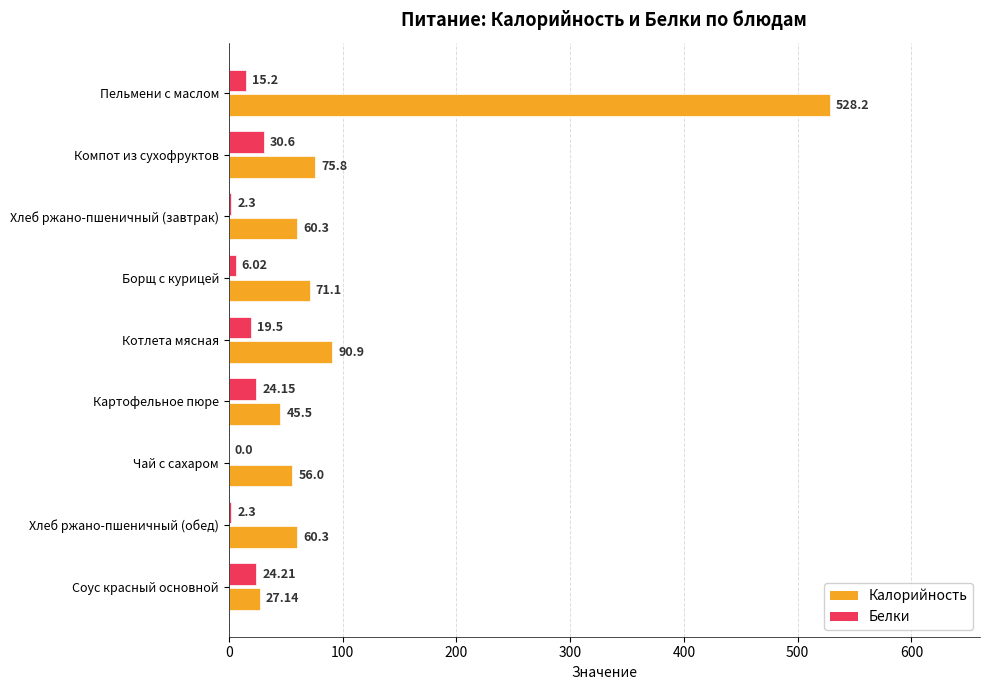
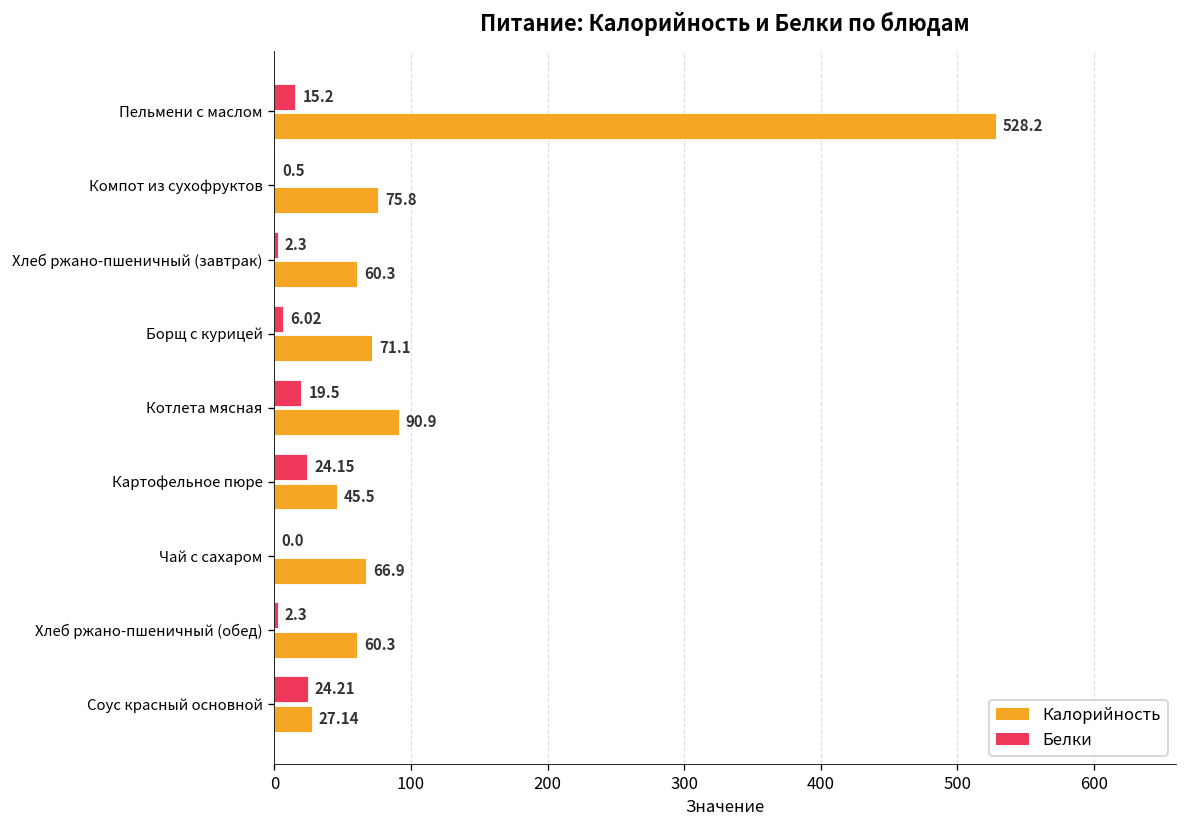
  {
    "Калорийность": {
      "Пельмени с маслом": 528.2,
      "Компот из сухофруктов": 75.8,
      "Хлеб ржано-пшеничный (завтрак)": 60.3,
      "Борщ с курицей": 71.1,
      "Котлета мясная": 90.9,
      "Картофельное пюре": 45.5,
-     "Чай с сахаром": 56.0,
+     "Чай с сахаром": 66.9,
      "Хлеб ржано-пшеничный (обед)": 60.3,
      "Соус красный основной": 27.14
    },
    "Белки": {
      "Пельмени с маслом": 15.2,
-     "Компот из сухофруктов": 30.6,
+     "Компот из сухофруктов": 0.5,
      "Хлеб ржано-пшеничный (завтрак)": 2.3,
      "Борщ с курицей": 6.02,
      "Котлета мясная": 19.5,
      "Картофельное пюре": 24.15,
      "Чай с сахаром": 0.0,
      "Хлеб ржано-пшеничный (обед)": 2.3,
      "Соус красный основной": 24.21
    }
  }
